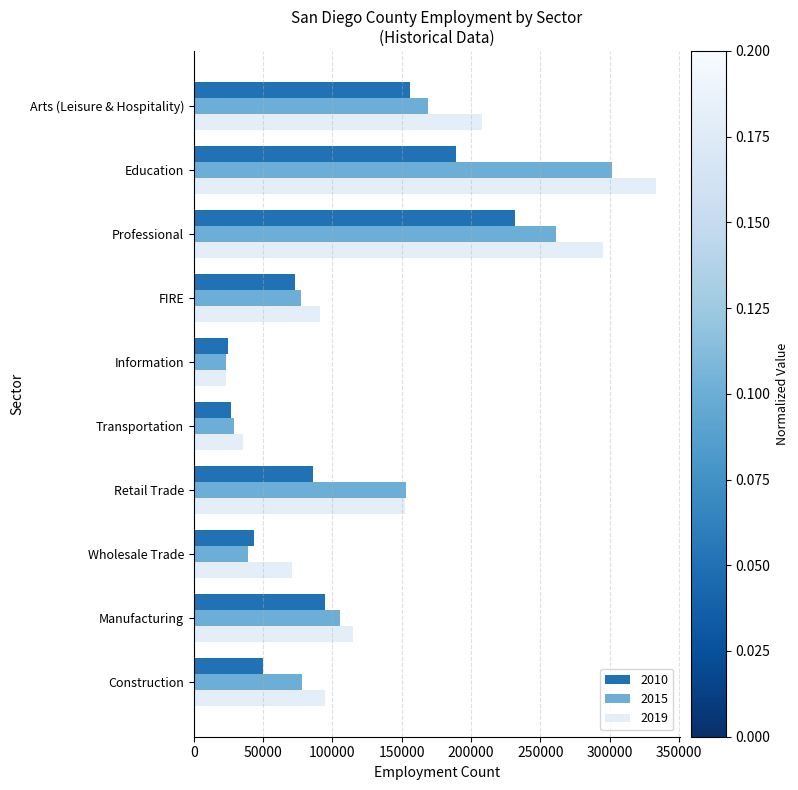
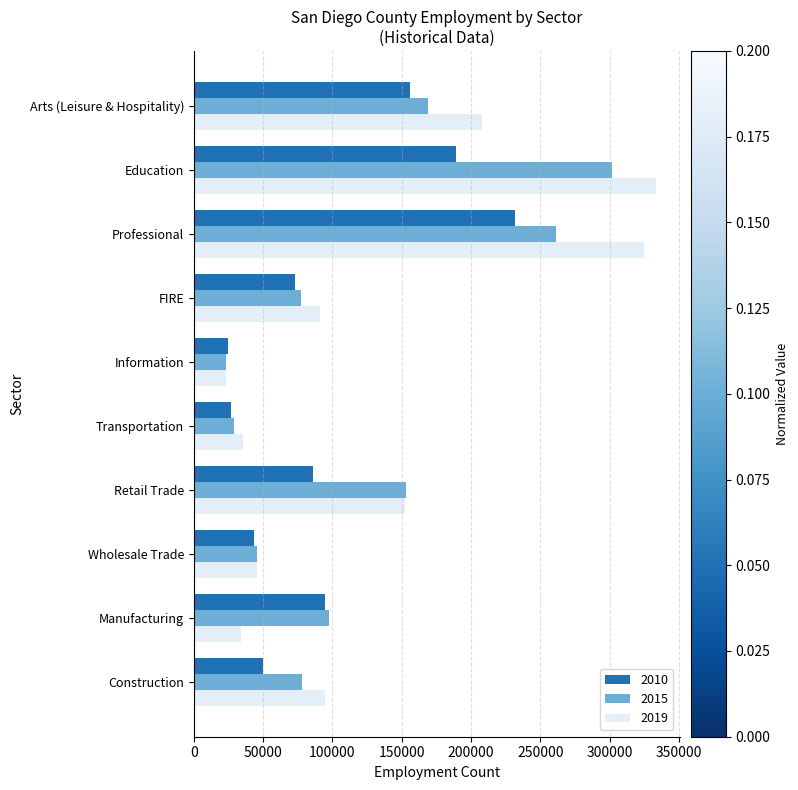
  {
    "2010": {
      "Arts (Leisure & Hospitality)": 156000,
      "Education": 189000,
      "Professional": 232000,
      "FIRE": 73000,
      "Information": 25000,
      "Transportation": 27000,
      "Retail Trade": 86000,
      "Wholesale Trade": 43000,
      "Manufacturing": 95000,
      "Construction": 50000
    },
    "2015": {
      "Arts (Leisure & Hospitality)": 169000,
      "Education": 301000,
      "Professional": 262000,
      "FIRE": 77000,
      "Information": 23000,
      "Transportation": 29000,
      "Retail Trade": 153000,
-     "Wholesale Trade": 39000,
-     "Manufacturing": 105000,
+     "Wholesale Trade": 45000,
+     "Manufacturing": 97000,
      "Construction": 78000
    },
    "2019": {
      "Arts (Leisure & Hospitality)": 208000,
      "Education": 334000,
-     "Professional": 295000,
+     "Professional": 325000,
      "FIRE": 91000,
      "Information": 23000,
      "Transportation": 35000,
      "Retail Trade": 153000,
-     "Wholesale Trade": 71000,
-     "Manufacturing": 115000,
+     "Wholesale Trade": 46000,
+     "Manufacturing": 34000,
      "Construction": 94000
    }
  }
